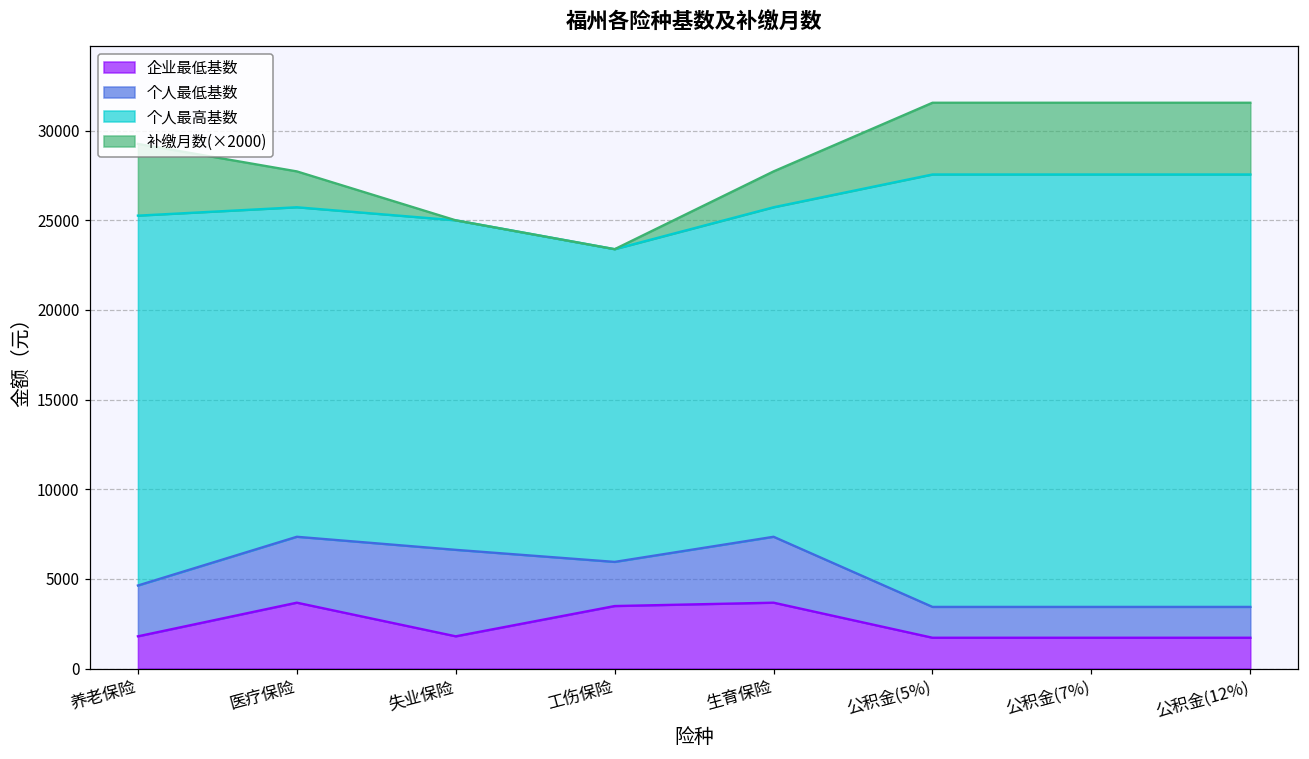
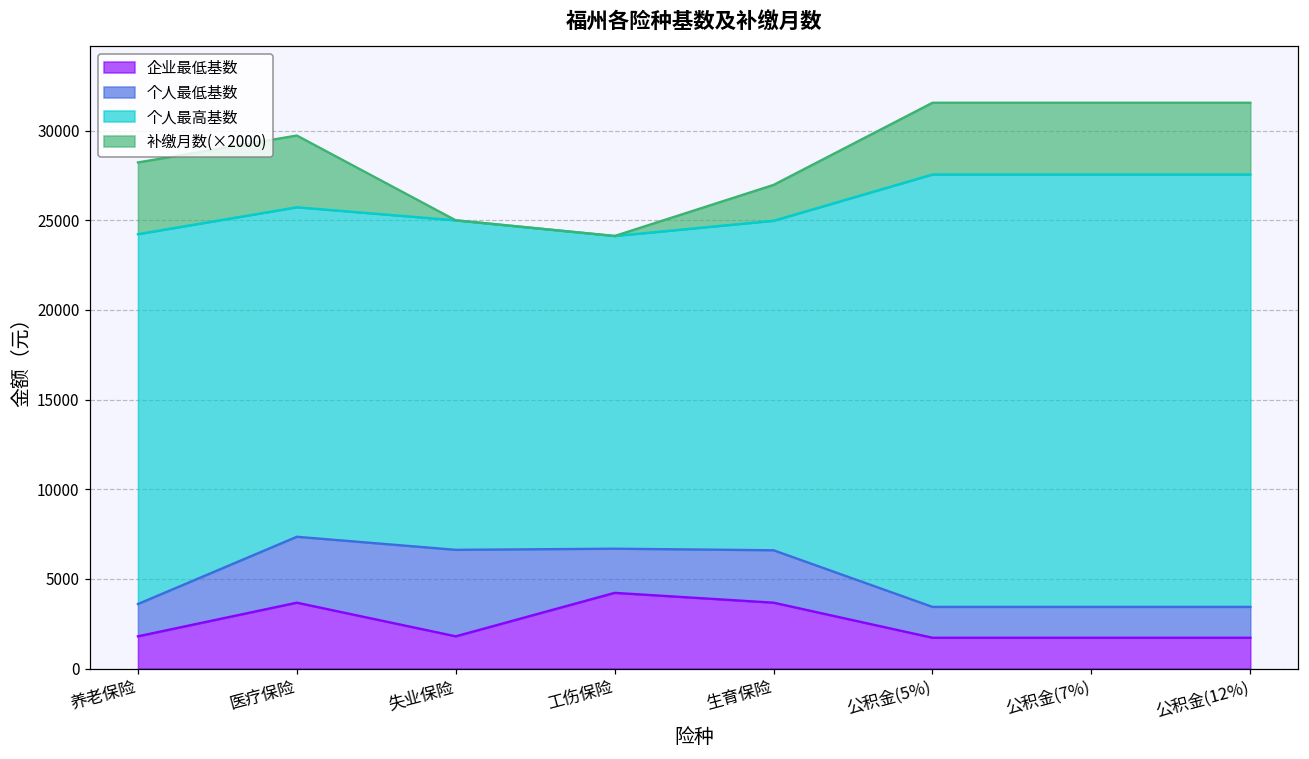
  {
    "企业最低基数": {
      "养老保险": 1800,
      "医疗保险": 3700,
      "失业保险": 1800,
-     "工伤保险": 3500,
+     "工伤保险": 4200,
      "生育保险": 3700,
      "公积金(5%)": 1700,
      "公积金(7%)": 1700,
      "公积金(12%)": 1700
    },
    "个人最低基数": {
-     "养老保险": 2800,
+     "养老保险": 1800,
      "医疗保险": 3700,
      "失业保险": 4800,
      "工伤保险": 2500,
-     "生育保险": 3700,
+     "生育保险": 2900,
      "公积金(5%)": 1700,
      "公积金(7%)": 1700,
      "公积金(12%)": 1700
    },
    "个人最高基数": {
      "养老保险": 20600,
      "医疗保险": 18400,
      "生育保险": 18400,
      "公积金(5%)": 24100,
      "公积金(7%)": 24100,
      "公积金(12%)": 24100
    },
    "补缴月数(×2000)": {
-     "医疗保险": 2000,
+     "医疗保险": 4000,
      "生育保险": 2000,
      "公积金(5%)": 4000,
      "公积金(7%)": 4000,
      "公积金(12%)": 4000
    }
  }
